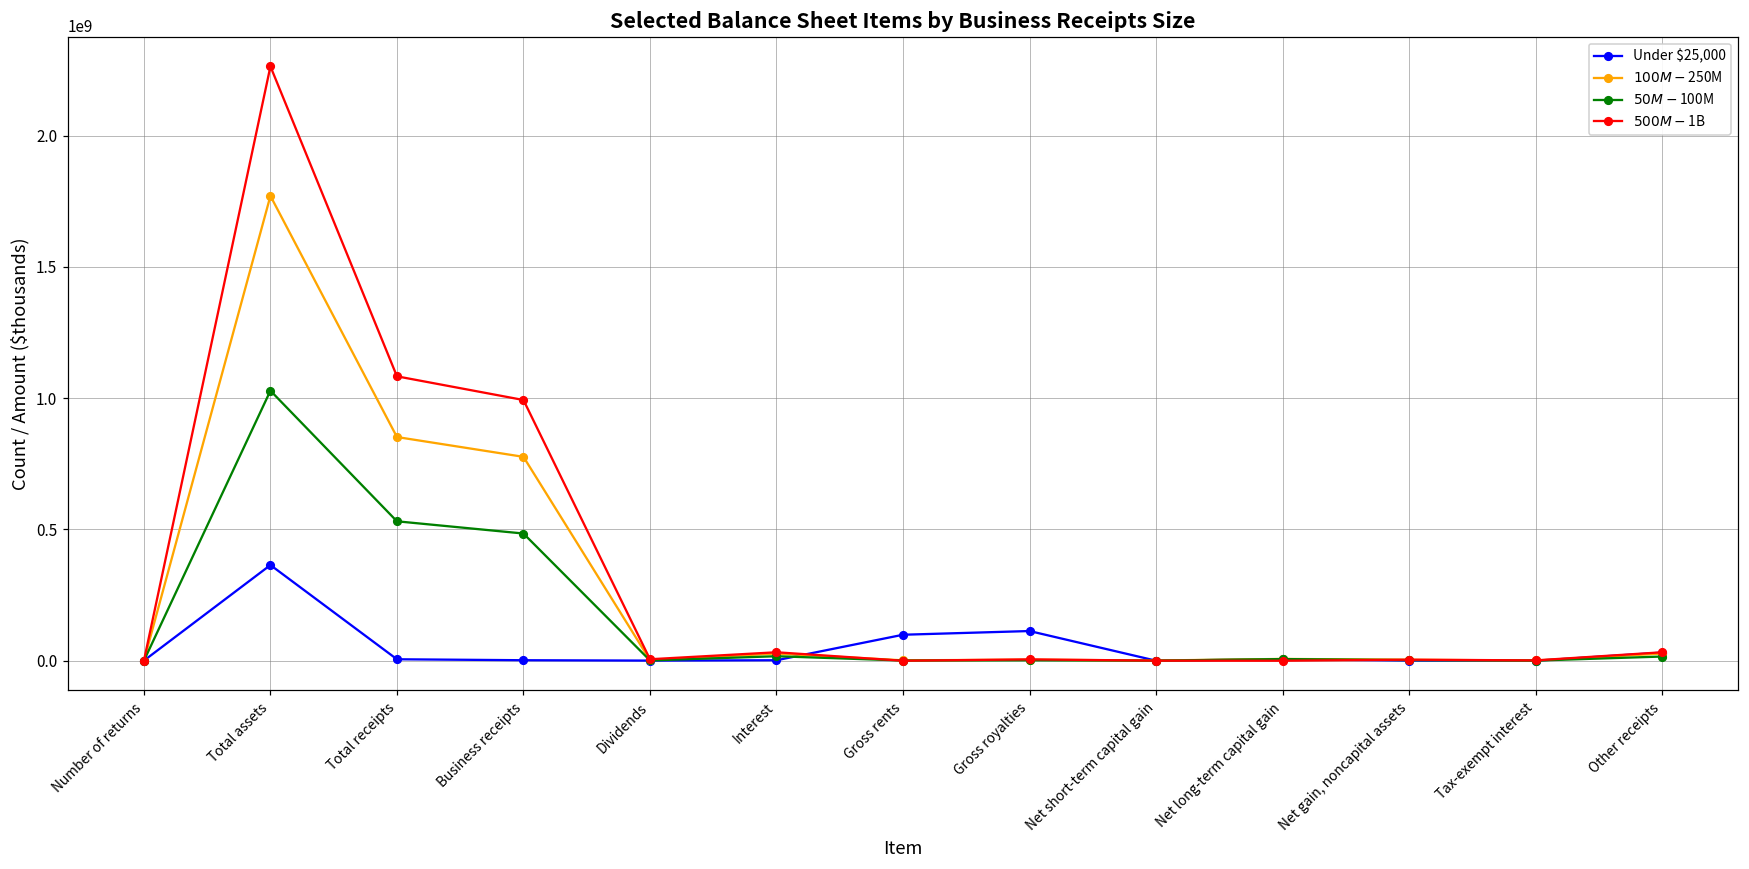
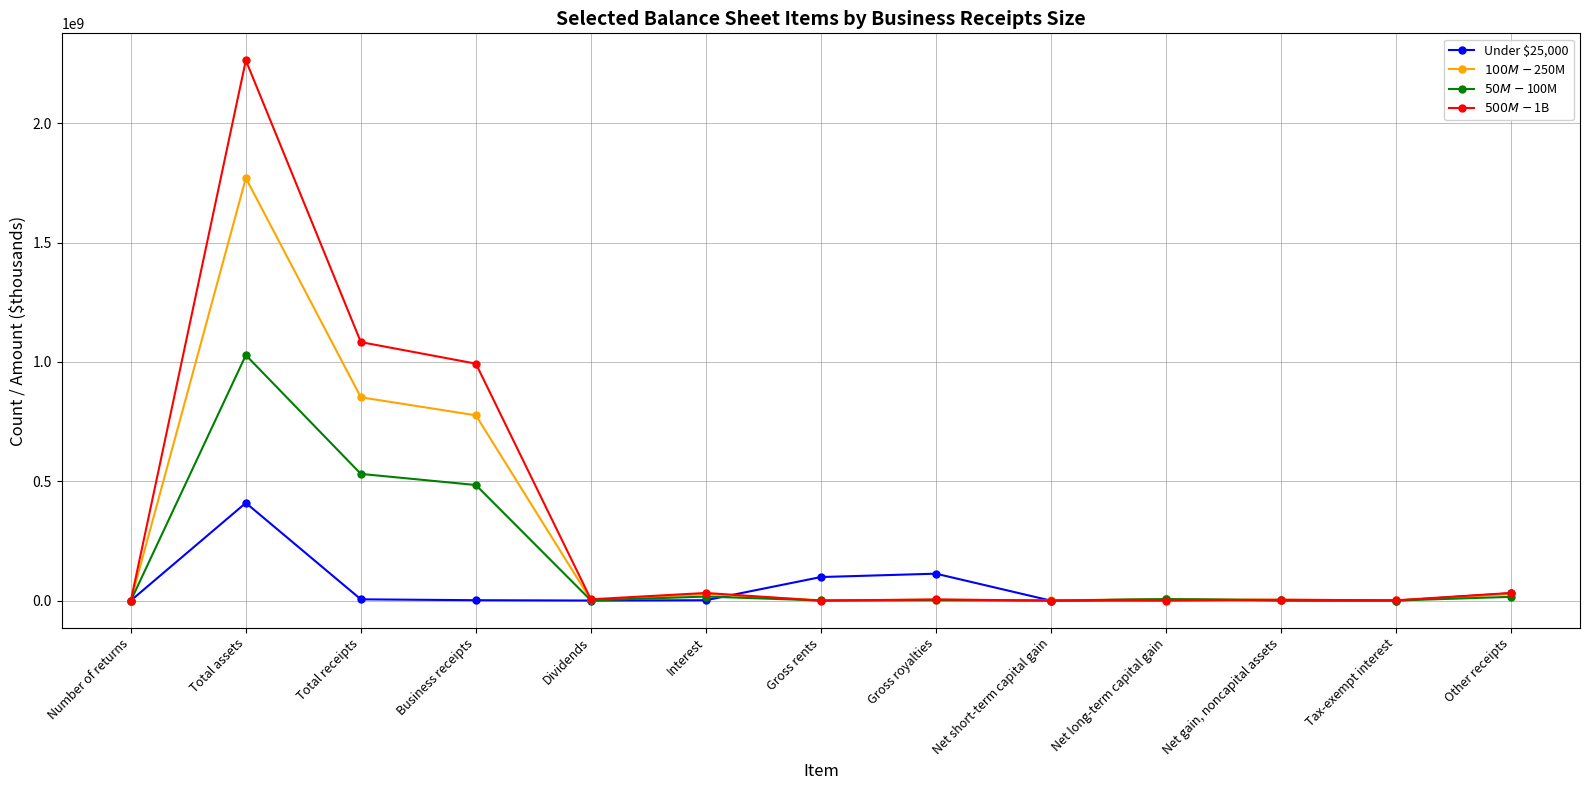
  {
    "Under $25,000": {
-     "Total assets": 360000000,
+     "Total assets": 410000000,
      "Total receipts": 10000000,
      "Business receipts": 0,
      "Interest": 0,
      "Gross rents": 100000000,
      "Gross royalties": 110000000
    }
  }
